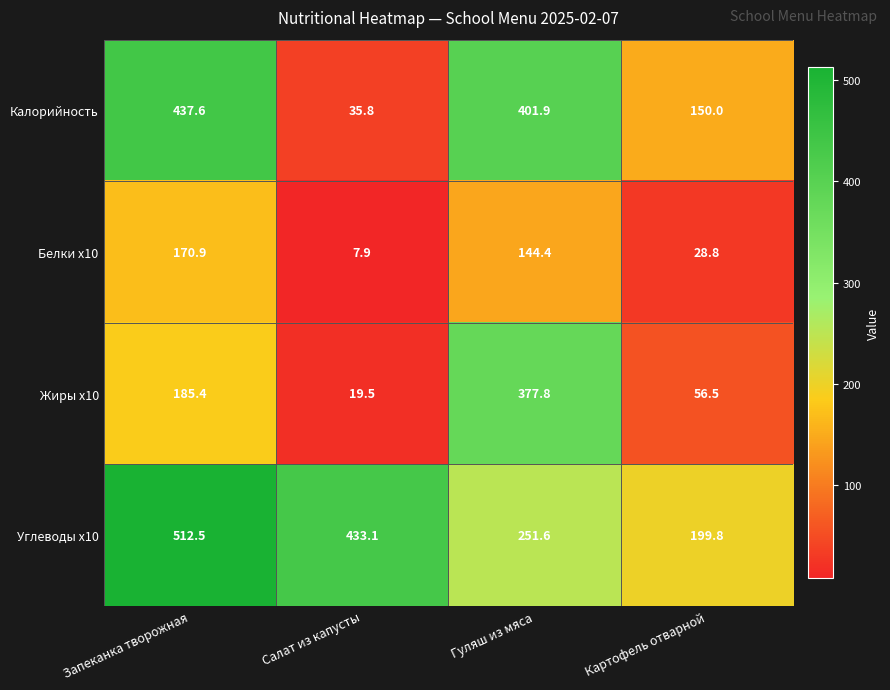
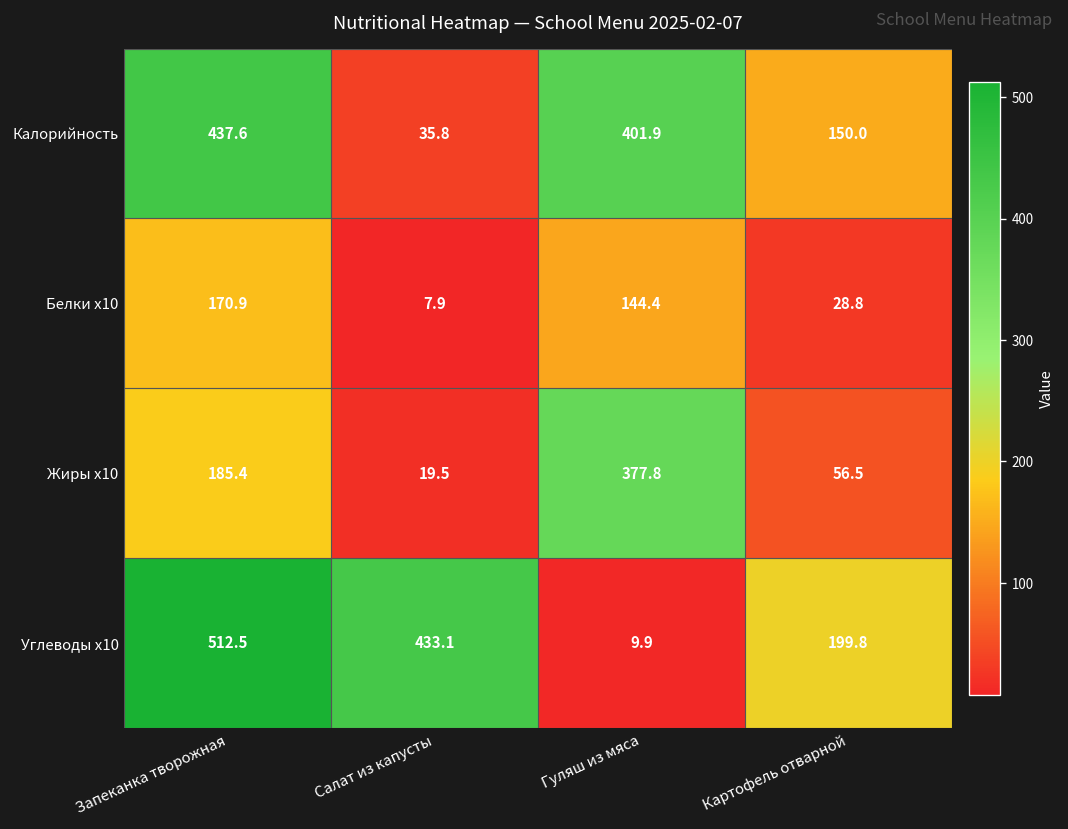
  {
    "Калорийность": {
      "Запеканка творожная": 437.6,
      "Салат из капусты": 35.8,
      "Гуляш из мяса": 401.9,
      "Картофель отварной": 150.0
    },
    "Белки x10": {
      "Запеканка творожная": 170.9,
      "Салат из капусты": 7.9,
      "Гуляш из мяса": 144.4,
      "Картофель отварной": 28.8
    },
    "Жиры x10": {
      "Запеканка творожная": 185.4,
      "Салат из капусты": 19.5,
      "Гуляш из мяса": 377.8,
      "Картофель отварной": 56.5
    },
    "Углеводы x10": {
      "Запеканка творожная": 512.5,
      "Салат из капусты": 433.1,
-     "Гуляш из мяса": 251.6,
+     "Гуляш из мяса": 9.9,
      "Картофель отварной": 199.8
    }
  }
